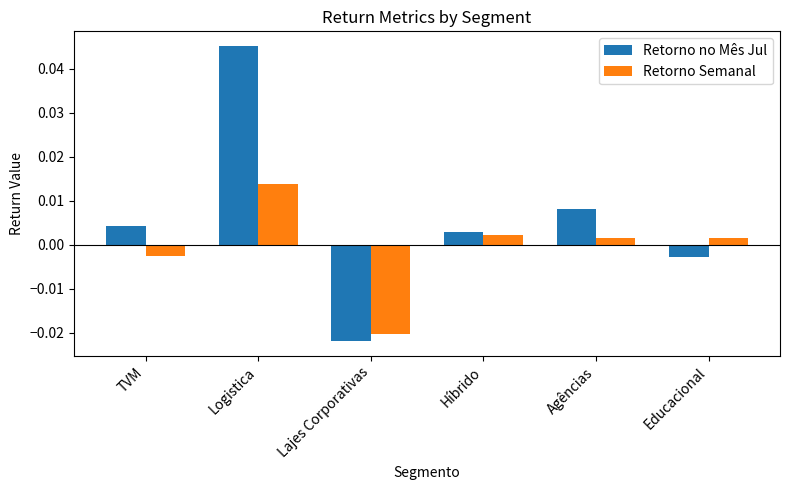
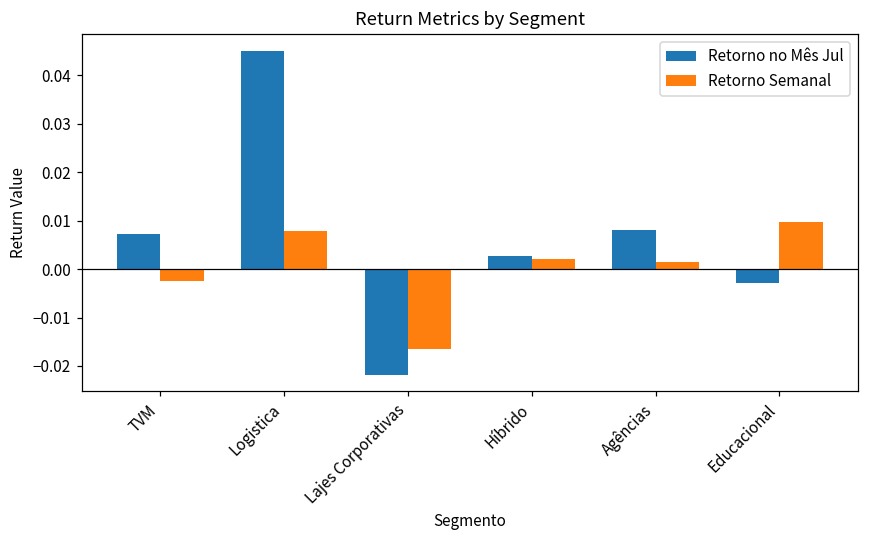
  {
    "Retorno no Mês Jul": {
-     "TVM": 0.004,
+     "TVM": 0.007,
      "Logistica": 0.045,
      "Lajes Corporativas": -0.022,
      "Híbrido": 0.003,
      "Agências": 0.008,
      "Educacional": -0.003
    },
    "Retorno Semanal": {
      "TVM": -0.003,
-     "Logistica": 0.014,
-     "Lajes Corporativas": -0.020,
+     "Logistica": 0.008,
+     "Lajes Corporativas": -0.016,
      "Híbrido": 0.002,
      "Agências": 0.002,
-     "Educacional": 0.002
+     "Educacional": 0.010
    }
  }
